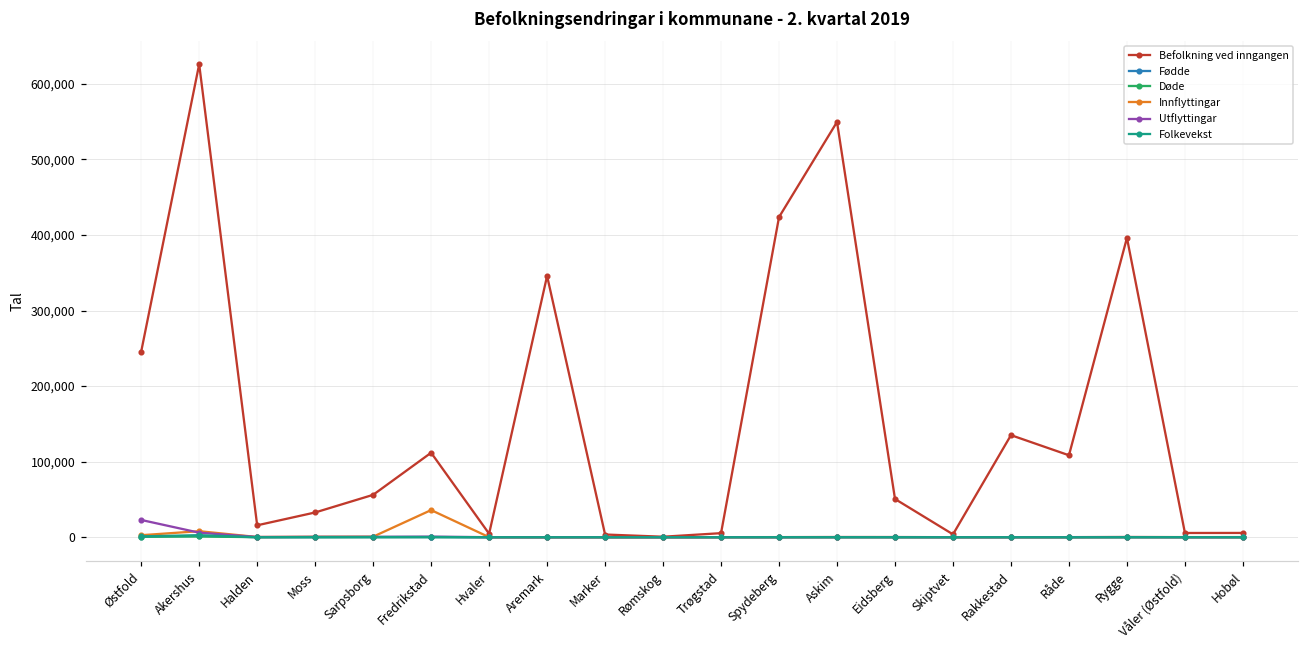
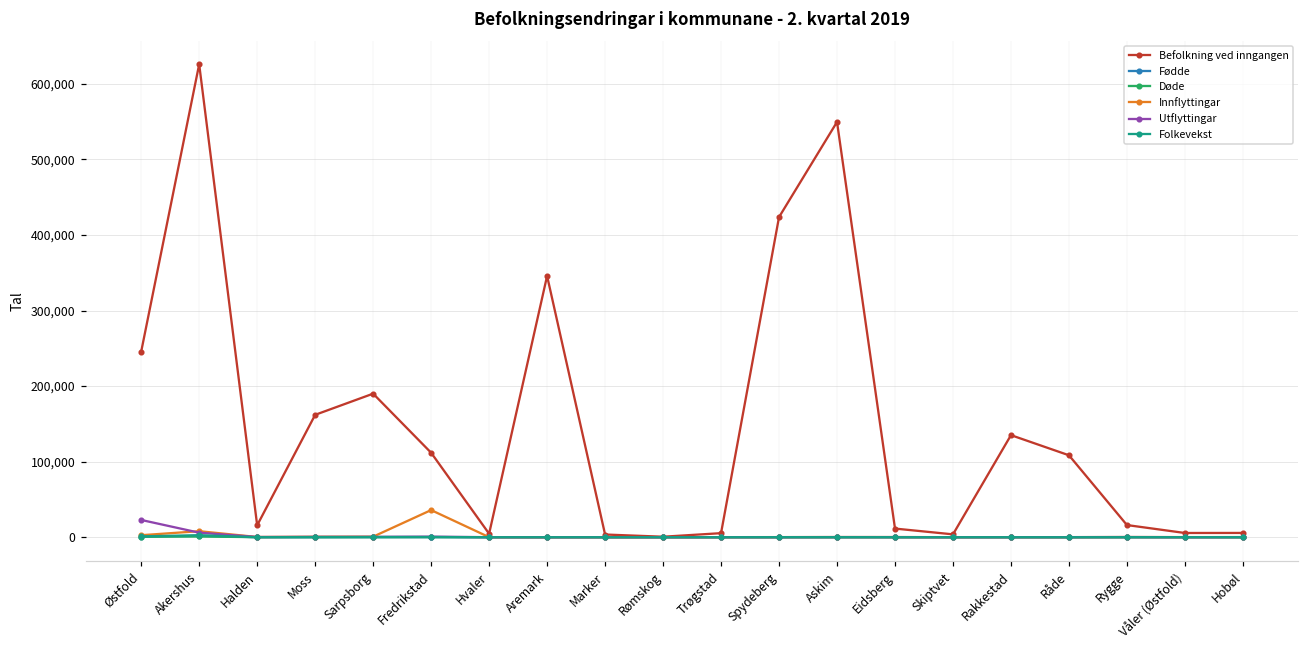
  {
    "Befolkning ved inngangen": {
      "Østfold": "250,000",
      "Akershus": "630,000",
      "Halden": "20,000",
-     "Moss": "30,000",
-     "Sarpsborg": "60,000",
+     "Moss": "160,000",
+     "Sarpsborg": "190,000",
      "Fredrikstad": "110,000",
      "Hvaler": "0",
      "Aremark": "350,000",
      "Trøgstad": "10,000",
      "Spydeberg": "420,000",
      "Askim": "550,000",
-     "Eidsberg": "50,000",
+     "Eidsberg": "10,000",
      "Rakkestad": "140,000",
      "Råde": "110,000",
-     "Rygge": "400,000",
+     "Rygge": "20,000",
      "Våler (Østfold)": "10,000",
      "Hobøl": "10,000"
    },
    "Innflyttingar": {
      "Fredrikstad": "40,000"
    },
    "Utflyttingar": {
      "Østfold": "20,000"
    }
  }
